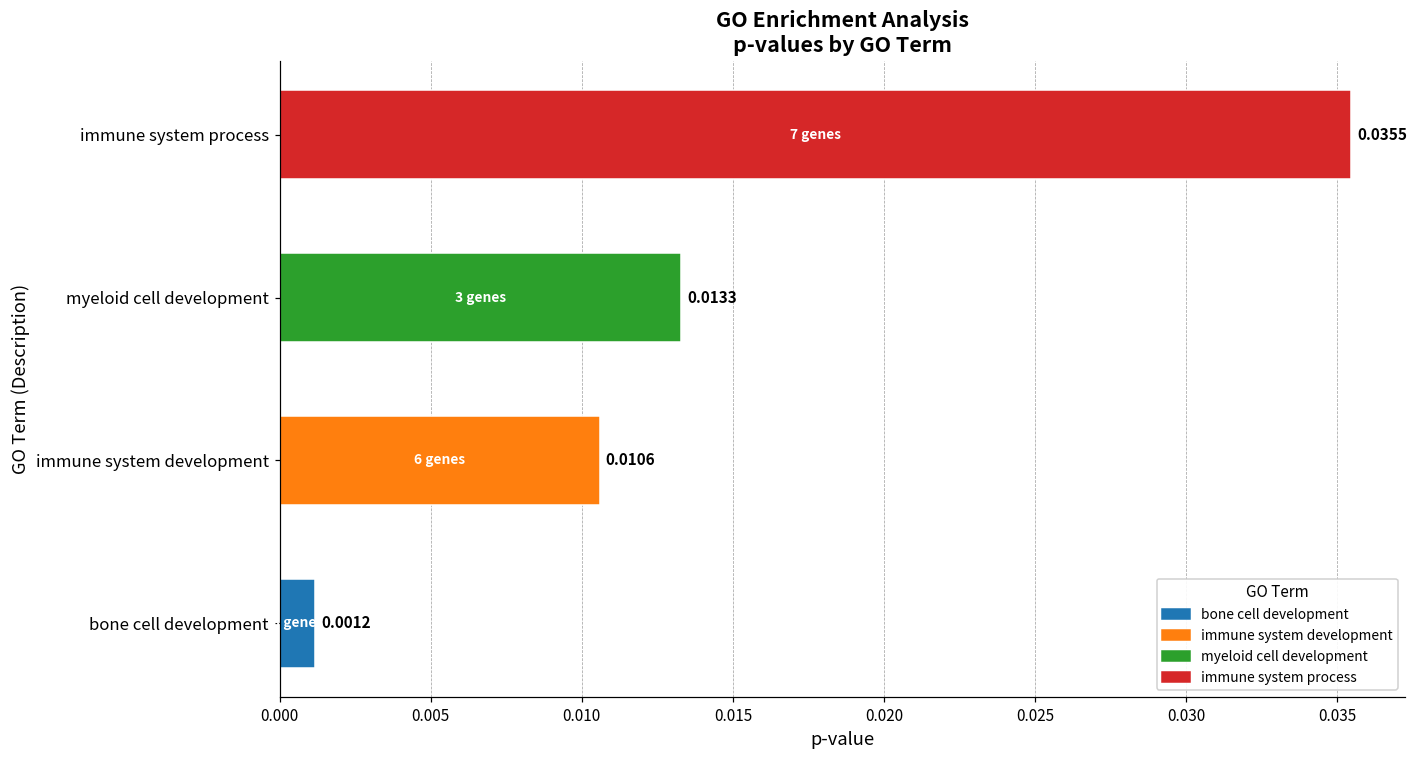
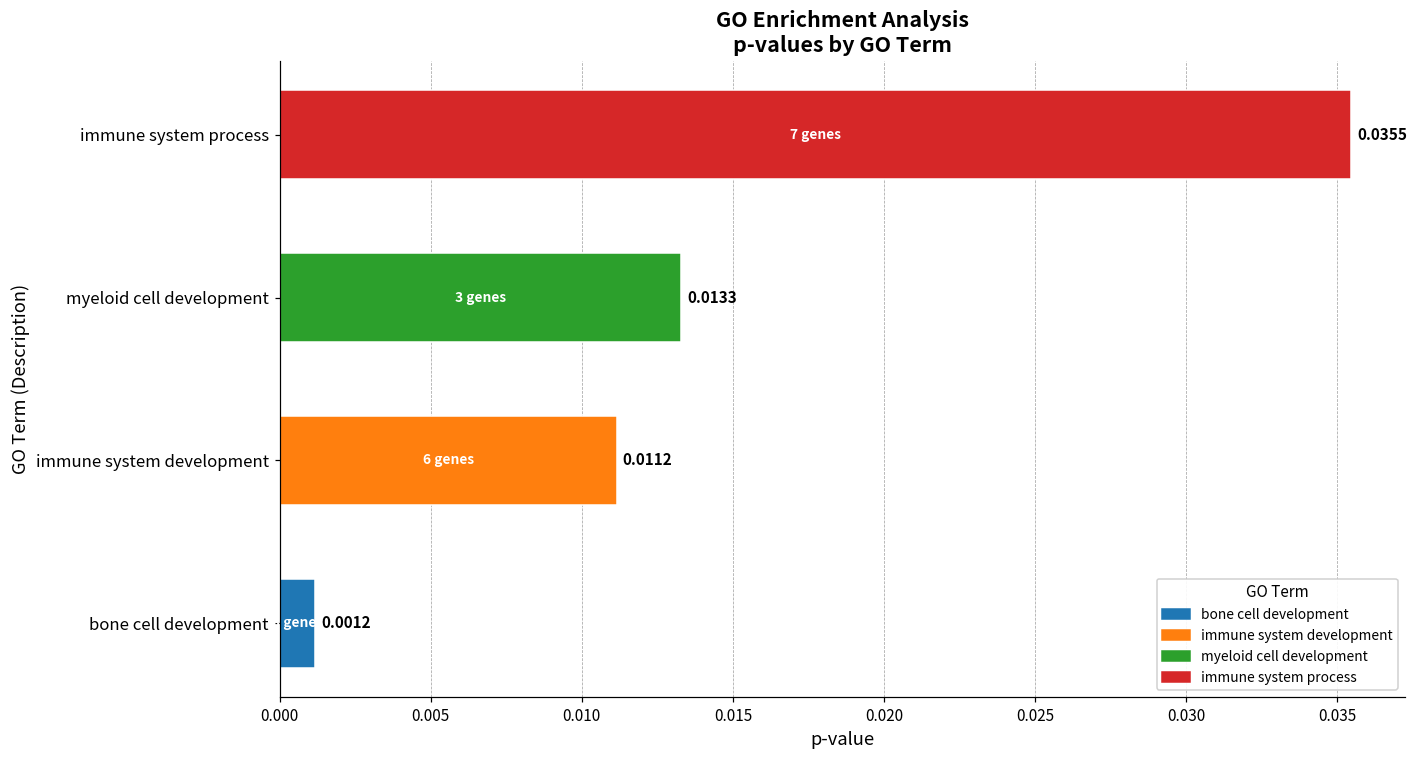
  {
    "immune system process": 0.0355,
    "myeloid cell development": 0.0133,
-   "immune system development": 0.0106,
+   "immune system development": 0.0112,
    "bone cell development": 0.0012
  }
